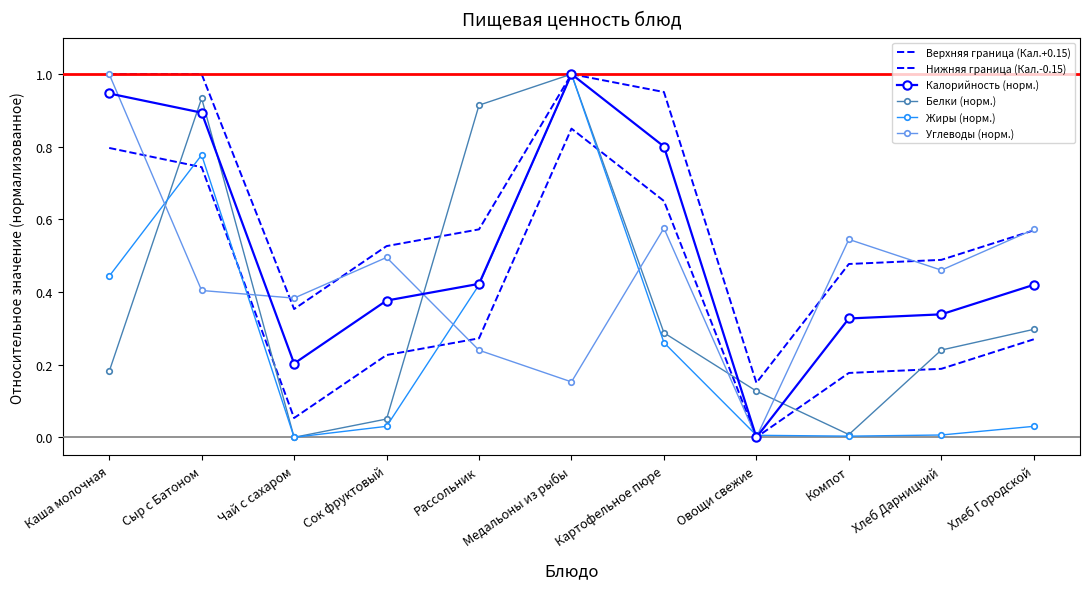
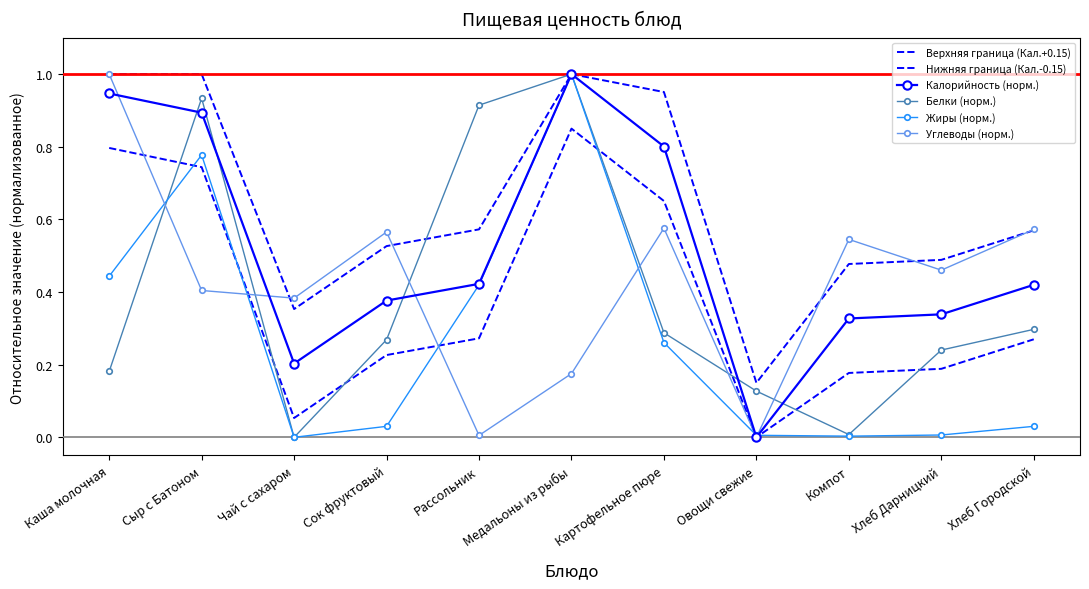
  {
    "Белки (норм.)": {
      "Каша молочная": 0.18,
      "Сыр с Батоном": 0.93,
-     "Сок фруктовый": 0.05,
+     "Сок фруктовый": 0.27,
      "Рассольник": 0.91,
      "Картофельное пюре": 0.29,
      "Овощи свежие": 0.13,
      "Хлеб Дарницкий": 0.24,
      "Хлеб Городской": 0.30
    },
    "Жиры (норм.)": {
      "Каша молочная": 0.44,
      "Сыр с Батоном": 0.78,
      "Сок фруктовый": 0.03,
      "Картофельное пюре": 0.26,
      "Хлеб Дарницкий": 0.01,
      "Хлеб Городской": 0.03
    },
    "Углеводы (норм.)": {
      "Сыр с Батоном": 0.40,
      "Чай с сахаром": 0.38,
-     "Сок фруктовый": 0.50,
-     "Рассольник": 0.24,
-     "Медальоны из рыбы": 0.15,
+     "Сок фруктовый": 0.57,
+     "Рассольник": 0.01,
+     "Медальоны из рыбы": 0.18,
      "Картофельное пюре": 0.58,
      "Компот": 0.54,
      "Хлеб Дарницкий": 0.46
    }
  }
